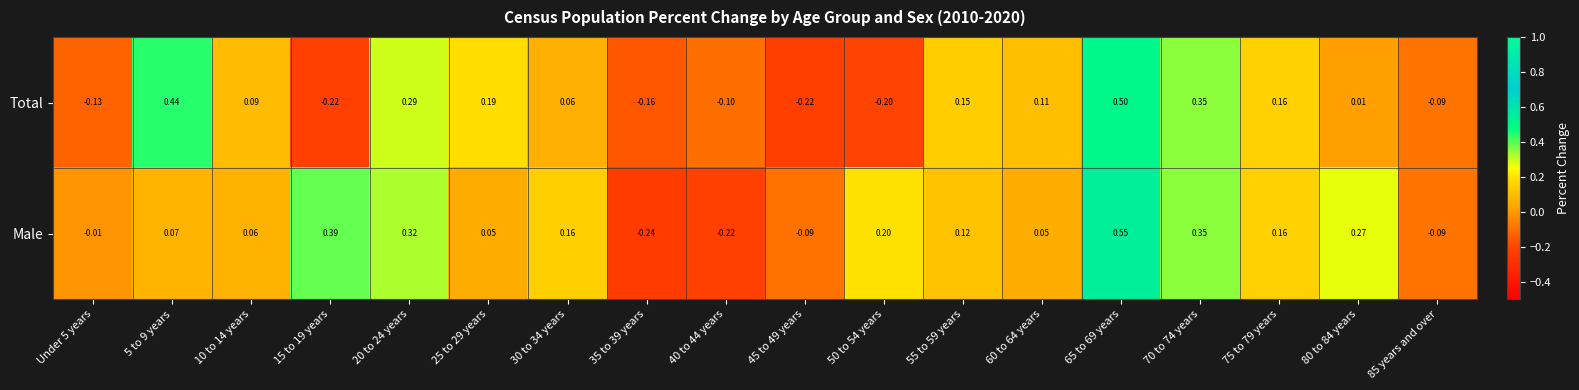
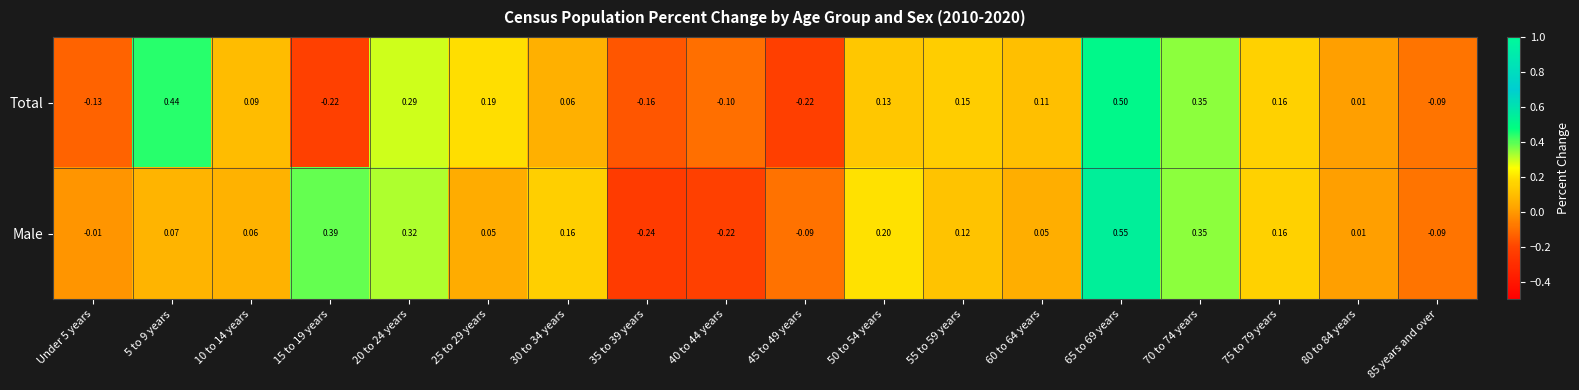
  {
    "Total": {
      "Under 5 years": -0.13,
      "5 to 9 years": 0.44,
      "10 to 14 years": 0.09,
      "15 to 19 years": -0.22,
      "20 to 24 years": 0.29,
      "25 to 29 years": 0.19,
      "30 to 34 years": 0.06,
      "35 to 39 years": -0.16,
      "40 to 44 years": -0.10,
      "45 to 49 years": -0.22,
-     "50 to 54 years": -0.20,
+     "50 to 54 years": 0.13,
      "55 to 59 years": 0.15,
      "60 to 64 years": 0.11,
      "65 to 69 years": 0.50,
      "70 to 74 years": 0.35,
      "75 to 79 years": 0.16,
      "80 to 84 years": 0.01,
      "85 years and over": -0.09
    },
    "Male": {
      "Under 5 years": -0.01,
      "5 to 9 years": 0.07,
      "10 to 14 years": 0.06,
      "15 to 19 years": 0.39,
      "20 to 24 years": 0.32,
      "25 to 29 years": 0.05,
      "30 to 34 years": 0.16,
      "35 to 39 years": -0.24,
      "40 to 44 years": -0.22,
      "45 to 49 years": -0.09,
      "50 to 54 years": 0.20,
      "55 to 59 years": 0.12,
      "60 to 64 years": 0.05,
      "65 to 69 years": 0.55,
      "70 to 74 years": 0.35,
      "75 to 79 years": 0.16,
-     "80 to 84 years": 0.27,
+     "80 to 84 years": 0.01,
      "85 years and over": -0.09
    }
  }
